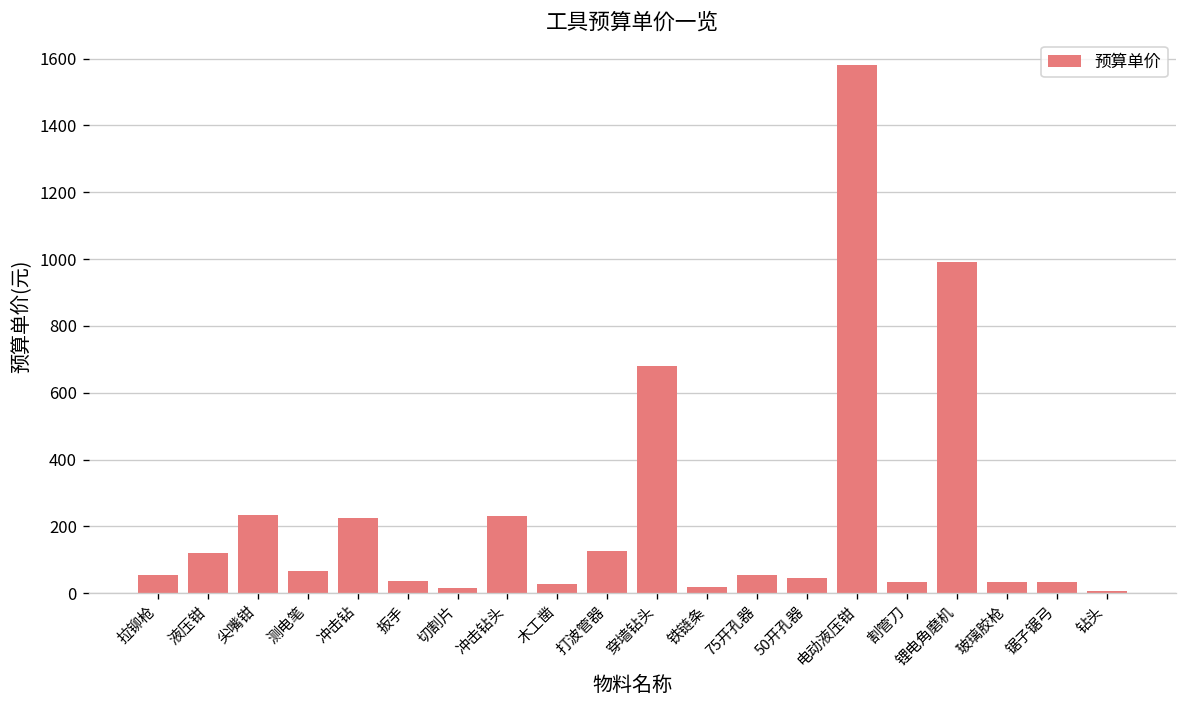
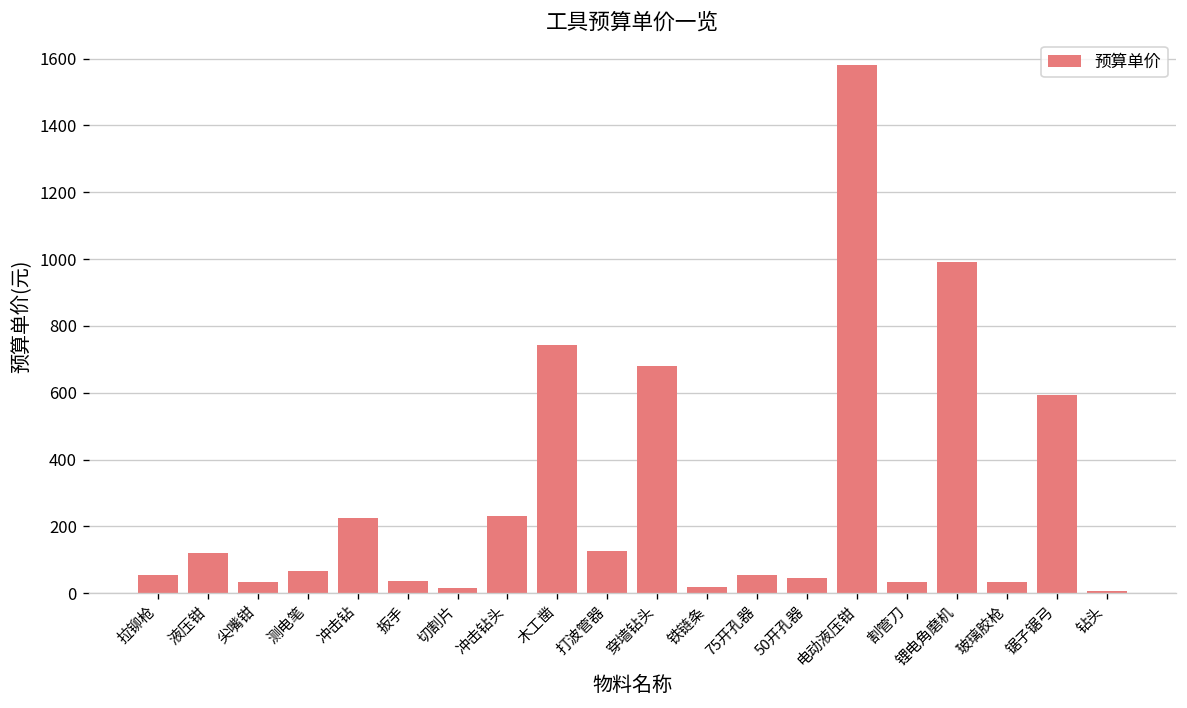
  {
    "拉铆枪": 60,
    "液压钳": 120,
-   "尖嘴钳": 230,
+   "尖嘴钳": 40,
    "测电笔": 70,
    "冲击钻": 230,
    "扳手": 40,
    "切割片": 20,
    "冲击钻头": 230,
-   "木工凿": 30,
+   "木工凿": 740,
    "打波管器": 130,
    "穿墙钻头": 680,
    "铁链条": 20,
    "75开孔器": 60,
    "50开孔器": 50,
    "电动液压钳": 1580,
    "割管刀": 30,
    "锂电角磨机": 990,
    "玻璃胶枪": 40,
-   "锯子锯弓": 40
+   "锯子锯弓": 590
  }
